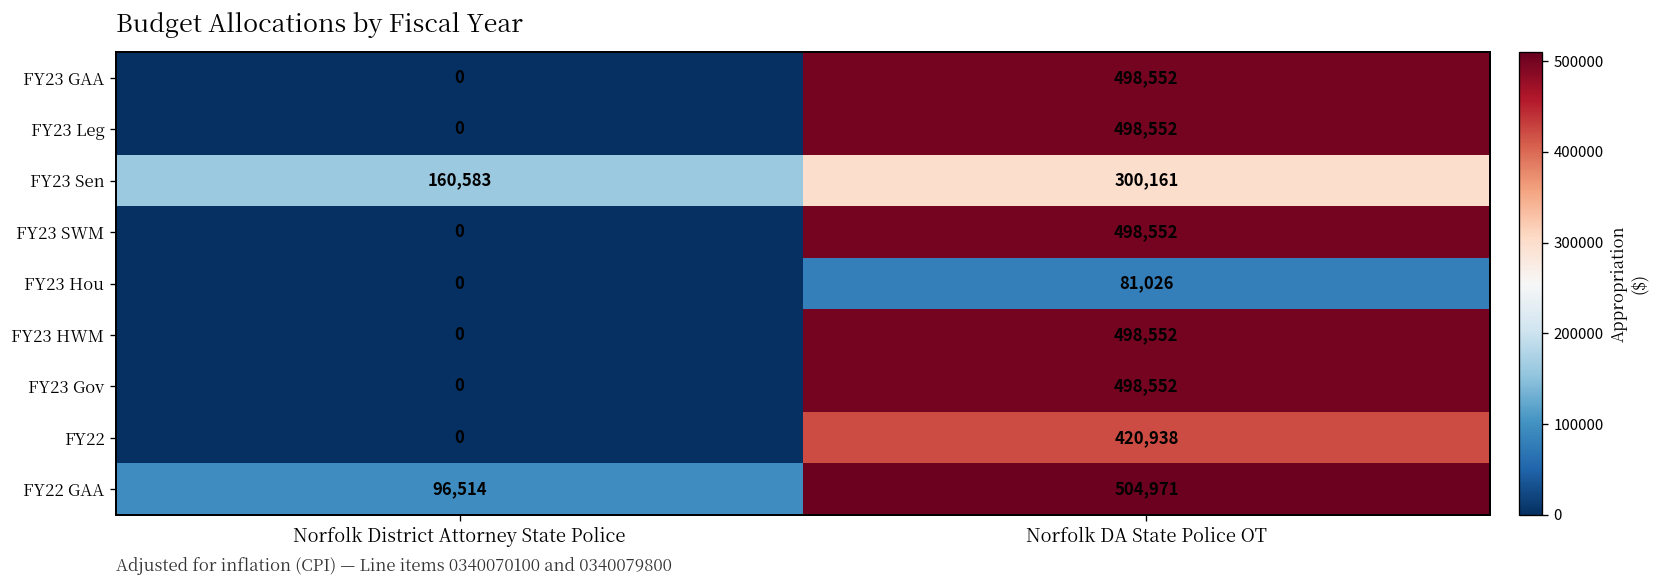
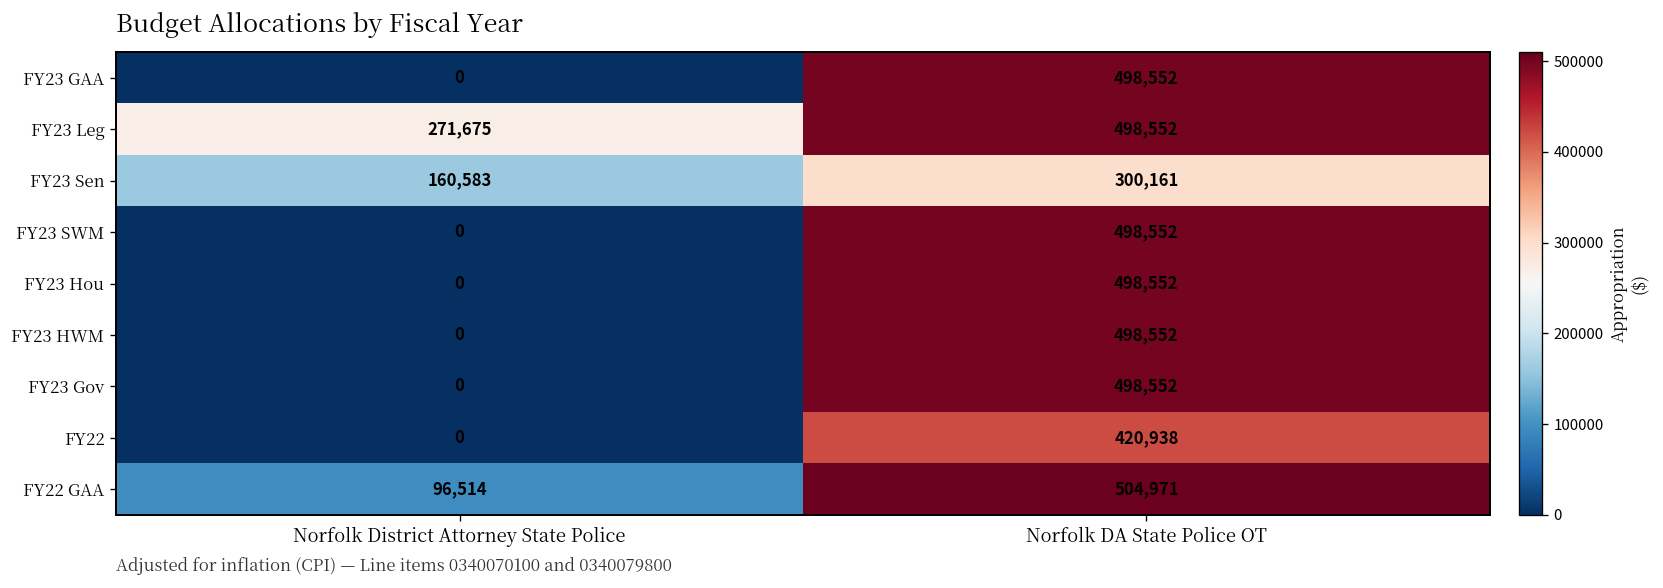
  {
    "FY23 GAA": {
      "Norfolk District Attorney State Police": "0",
      "Norfolk DA State Police OT": "498,552"
    },
    "FY23 Leg": {
-     "Norfolk District Attorney State Police": "0",
+     "Norfolk District Attorney State Police": "271,675",
      "Norfolk DA State Police OT": "498,552"
    },
    "FY23 Sen": {
      "Norfolk District Attorney State Police": "160,583",
      "Norfolk DA State Police OT": "300,161"
    },
    "FY23 SWM": {
      "Norfolk District Attorney State Police": "0",
      "Norfolk DA State Police OT": "498,552"
    },
    "FY23 Hou": {
      "Norfolk District Attorney State Police": "0",
-     "Norfolk DA State Police OT": "81,026"
+     "Norfolk DA State Police OT": "498,552"
    },
    "FY23 HWM": {
      "Norfolk District Attorney State Police": "0",
      "Norfolk DA State Police OT": "498,552"
    },
    "FY23 Gov": {
      "Norfolk District Attorney State Police": "0",
      "Norfolk DA State Police OT": "498,552"
    },
    "FY22": {
      "Norfolk District Attorney State Police": "0",
      "Norfolk DA State Police OT": "420,938"
    },
    "FY22 GAA": {
      "Norfolk District Attorney State Police": "96,514",
      "Norfolk DA State Police OT": "504,971"
    }
  }
